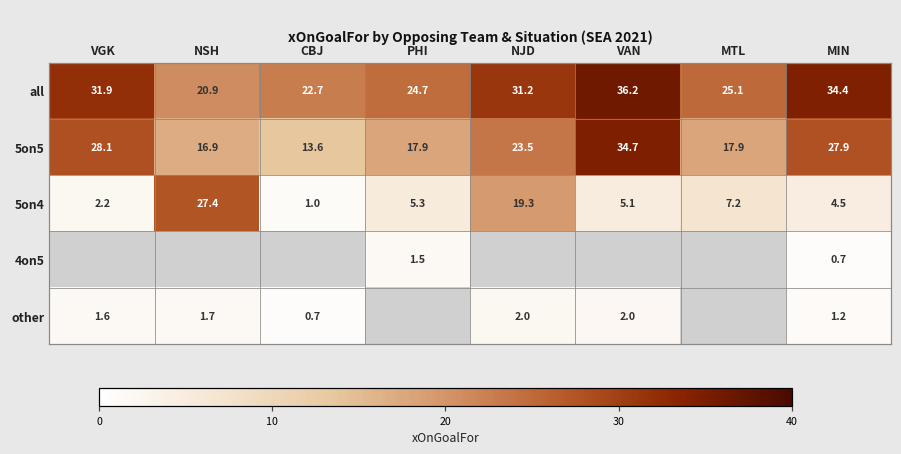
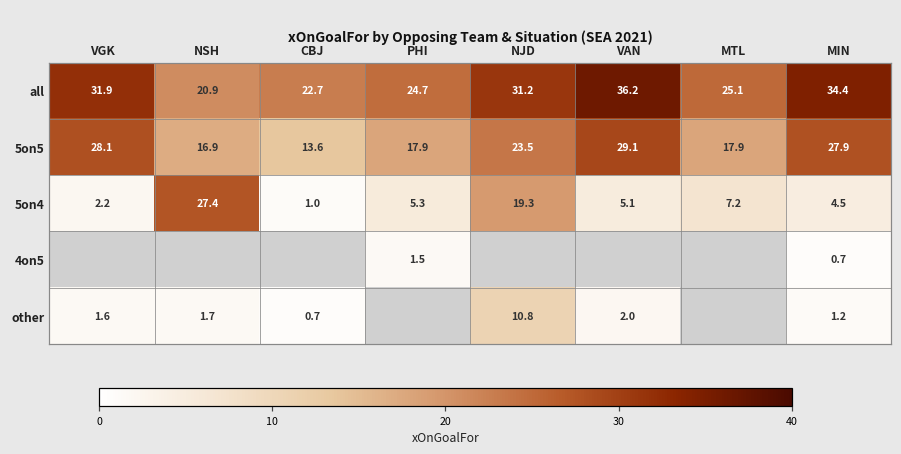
  {
    "all": {
      "VGK": 31.9,
      "NSH": 20.9,
      "CBJ": 22.7,
      "PHI": 24.7,
      "NJD": 31.2,
      "VAN": 36.2,
      "MTL": 25.1,
      "MIN": 34.4
    },
    "5on5": {
      "VGK": 28.1,
      "NSH": 16.9,
      "CBJ": 13.6,
      "PHI": 17.9,
      "NJD": 23.5,
-     "VAN": 34.7,
+     "VAN": 29.1,
      "MTL": 17.9,
      "MIN": 27.9
    },
    "5on4": {
      "VGK": 2.2,
      "NSH": 27.4,
      "CBJ": 1.0,
      "PHI": 5.3,
      "NJD": 19.3,
      "VAN": 5.1,
      "MTL": 7.2,
      "MIN": 4.5
    },
    "4on5": {
      "PHI": 1.5,
      "MIN": 0.7
    },
    "other": {
      "VGK": 1.6,
      "NSH": 1.7,
      "CBJ": 0.7,
-     "NJD": 2.0,
+     "NJD": 10.8,
      "VAN": 2.0,
      "MIN": 1.2
    }
  }
